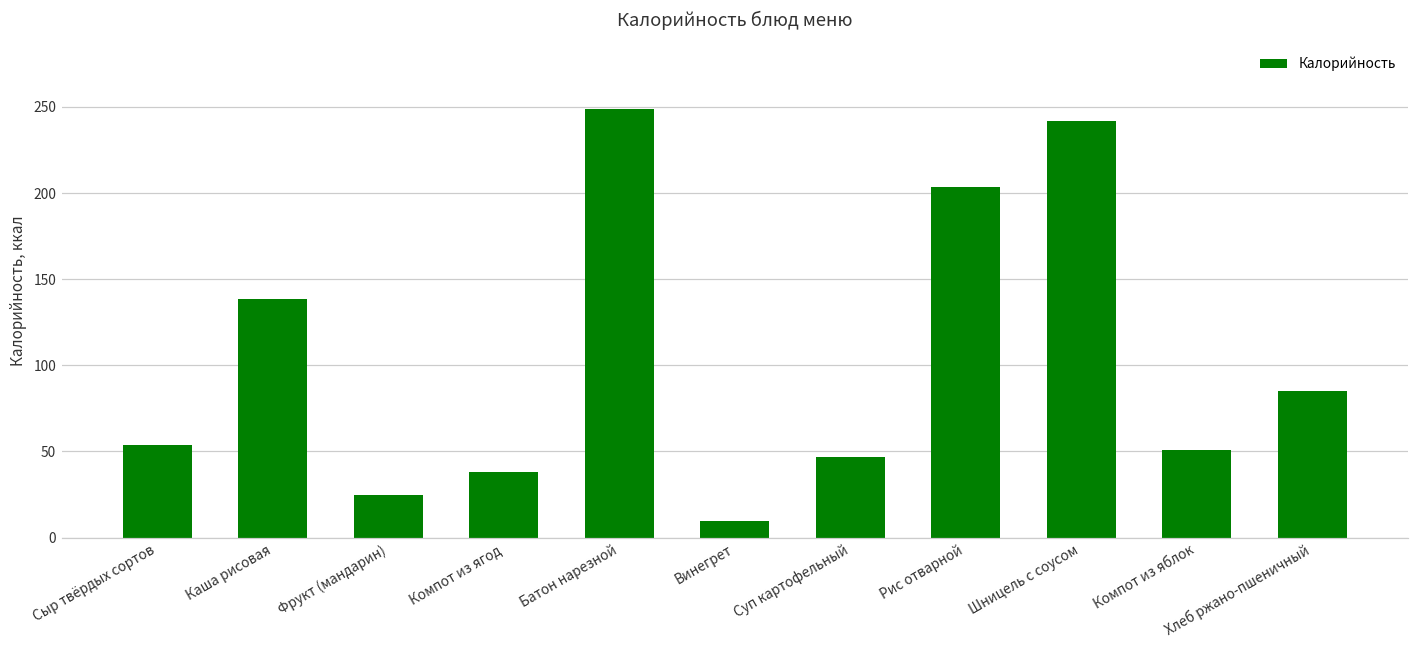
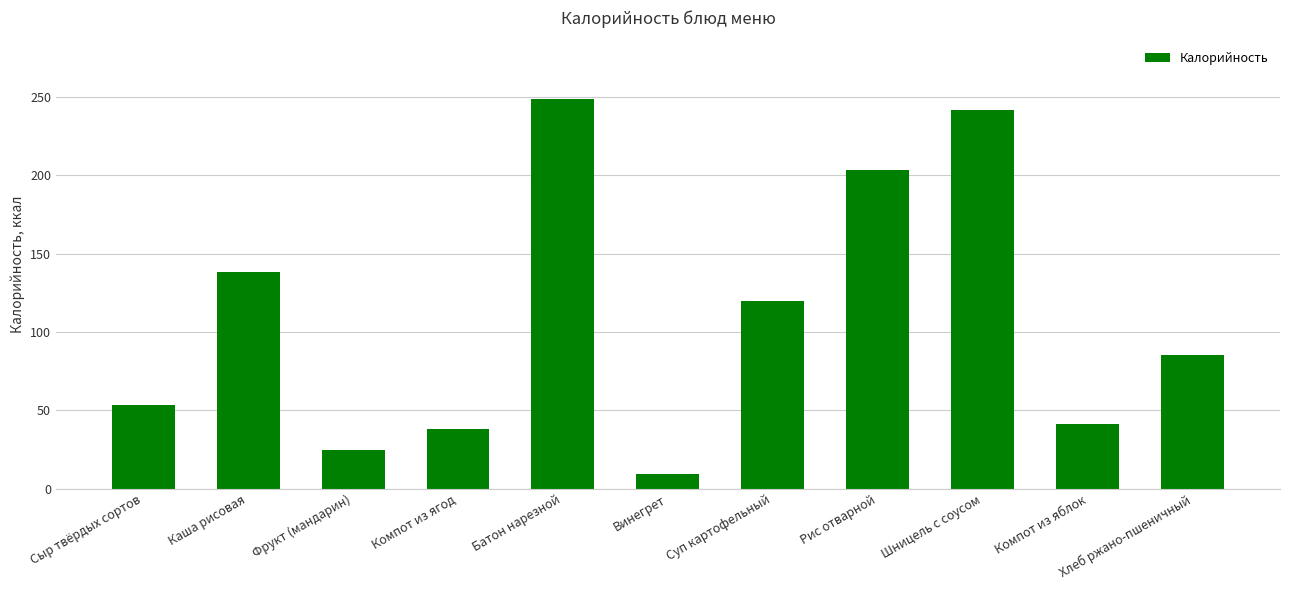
  {
    "Сыр твёрдых сортов": 54,
    "Каша рисовая": 138,
    "Фрукт (мандарин)": 25,
    "Компот из ягод": 38,
    "Батон нарезной": 249,
    "Винегрет": 10,
-   "Суп картофельный": 47,
+   "Суп картофельный": 120,
    "Рис отварной": 204,
    "Шницель с соусом": 242,
-   "Компот из яблок": 51,
+   "Компот из яблок": 42,
    "Хлеб ржано-пшеничный": 85
  }
